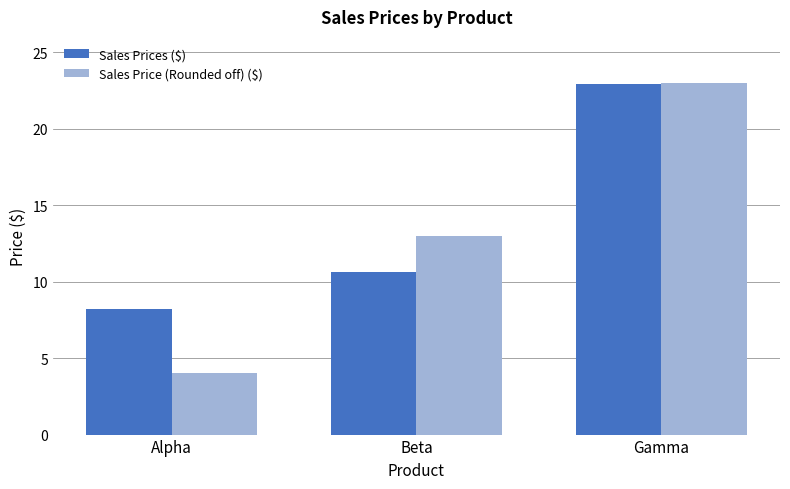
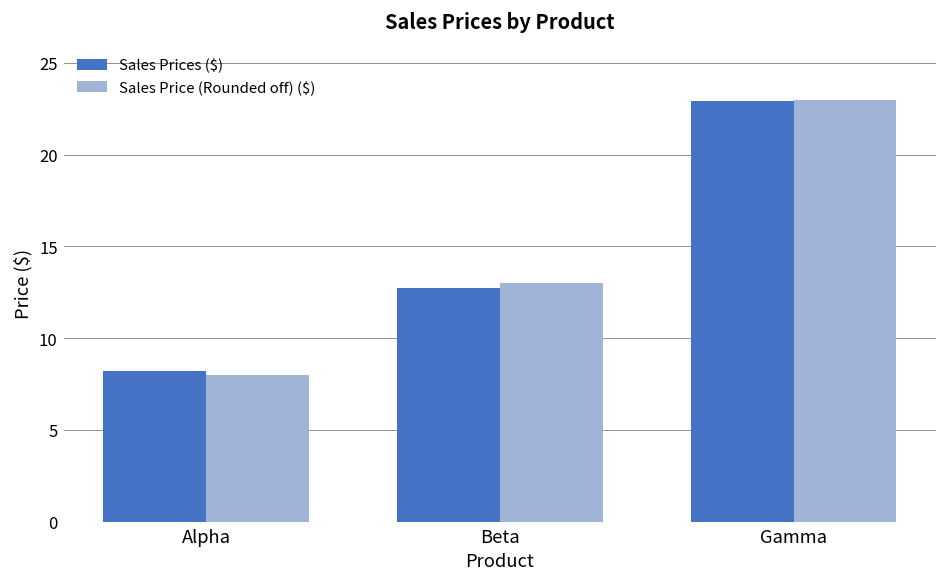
  {
    "Sales Prices ($)": {
      "Alpha": 8.2,
-     "Beta": 10.6,
+     "Beta": 12.7,
      "Gamma": 22.9
    },
    "Sales Price (Rounded off) ($)": {
-     "Alpha": 4,
+     "Alpha": 8,
      "Beta": 13,
      "Gamma": 23
    }
  }
